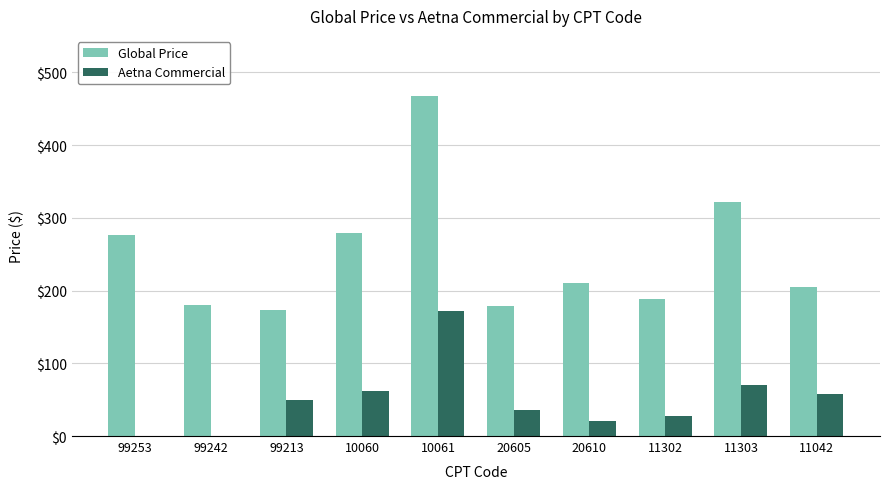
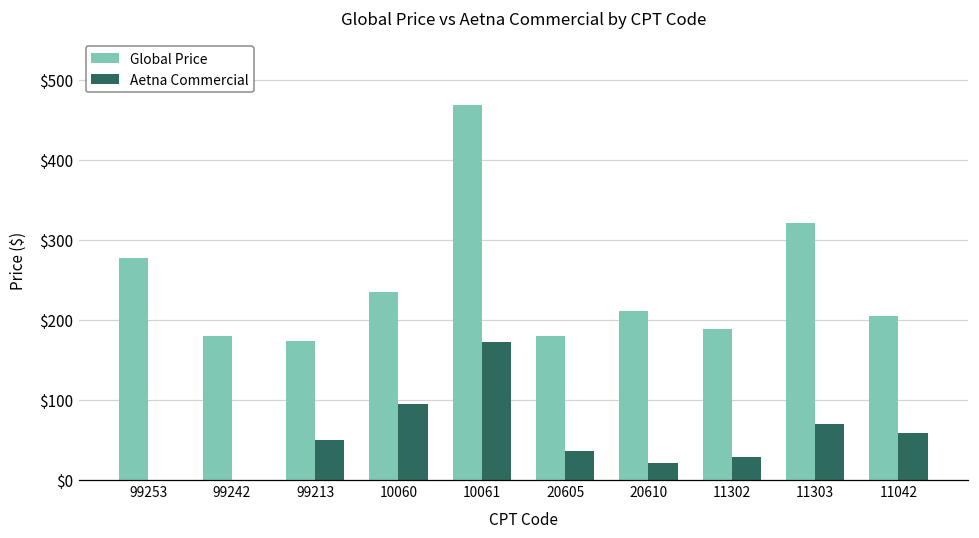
  {
    "Global Price": {
      "99253": "$280",
      "99242": "$180",
      "99213": "$170",
-     "10060": "$280",
+     "10060": "$230",
      "10061": "$470",
      "20605": "$180",
      "20610": "$210",
      "11302": "$190",
      "11303": "$320",
      "11042": "$210"
    },
    "Aetna Commercial": {
      "99253": "$0",
      "99242": "$0",
      "99213": "$50",
-     "10060": "$60",
+     "10060": "$100",
      "10061": "$170",
      "20605": "$40",
      "20610": "$20",
      "11302": "$30",
      "11303": "$70",
      "11042": "$60"
    }
  }
